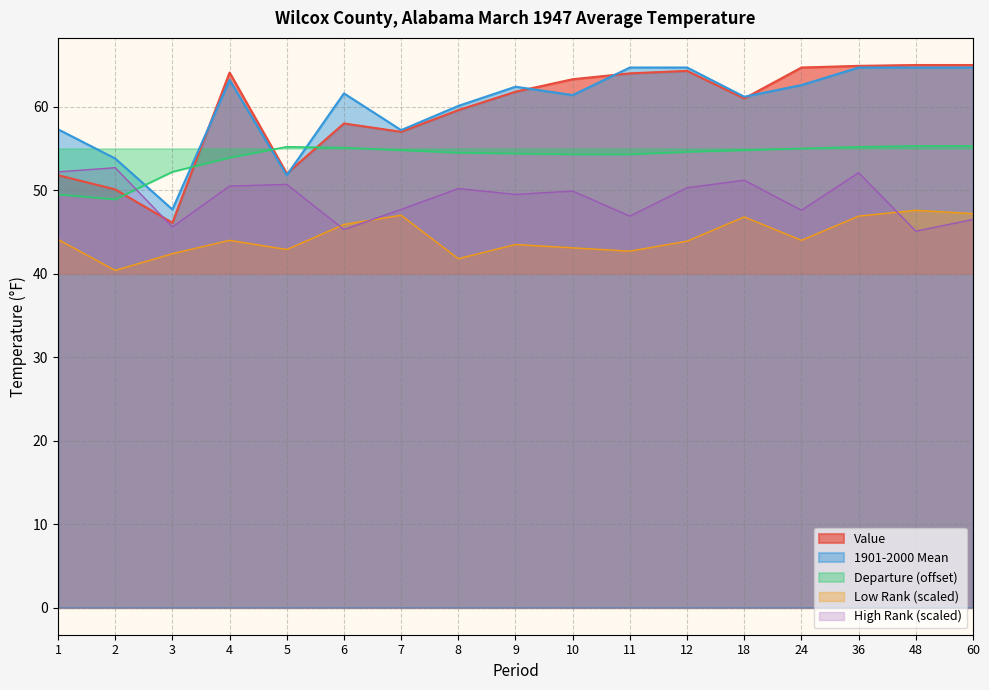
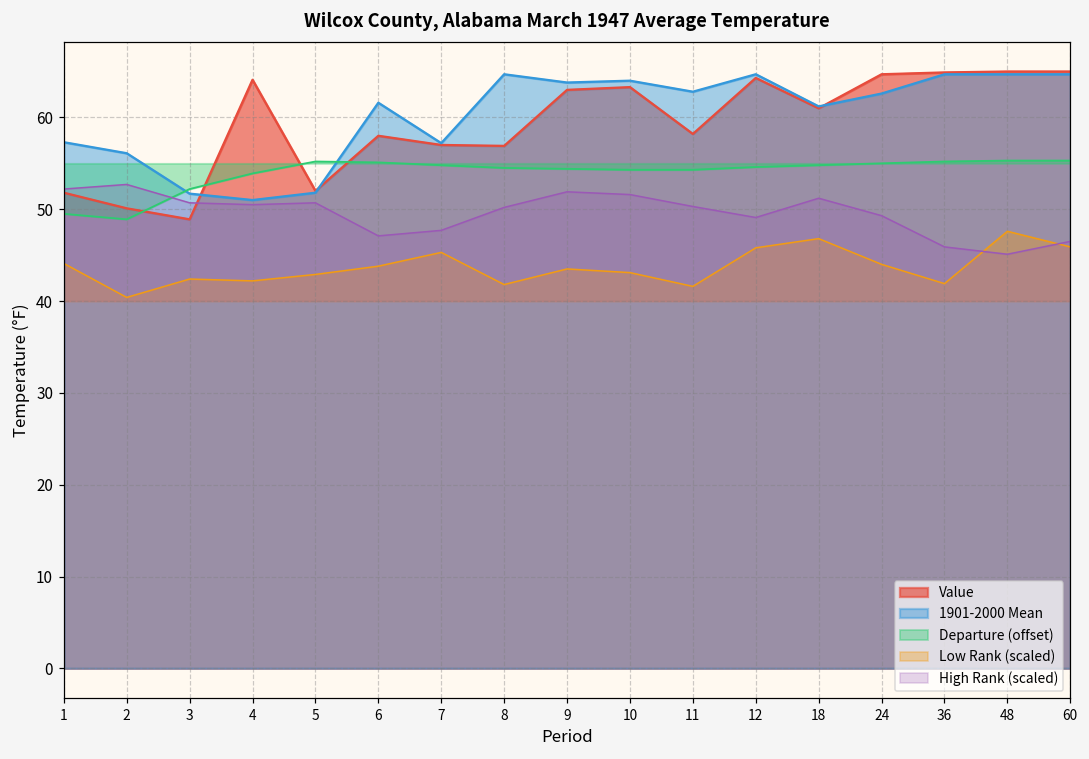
  {
    "Value": {
      "1": 52,
      "2": 50,
-     "3": 46,
+     "3": 49,
      "4": 64,
      "6": 58,
-     "8": 60,
-     "9": 62,
+     "8": 57,
+     "9": 63,
      "10": 63,
-     "11": 64,
+     "11": 58,
      "12": 64,
      "24": 65
    },
    "1901-2000 Mean": {
      "1": 57,
-     "2": 54,
-     "3": 48,
-     "4": 63,
+     "2": 56,
+     "3": 52,
+     "4": 51,
      "6": 62,
-     "8": 60,
-     "9": 62,
-     "10": 61,
-     "11": 65,
+     "8": 65,
+     "9": 64,
+     "10": 64,
+     "11": 63,
      "12": 65,
      "24": 63
    },
    "Low Rank (scaled)": {
      "1": 44,
      "2": 40,
      "3": 42,
-     "4": 44,
+     "4": 42,
      "5": 43,
-     "6": 46,
-     "7": 47,
+     "6": 44,
+     "7": 45,
      "8": 42,
      "9": 44,
      "10": 43,
-     "11": 43,
-     "12": 44,
+     "11": 42,
+     "12": 46,
      "18": 47,
      "24": 44,
-     "36": 47,
+     "36": 42,
      "48": 48,
-     "60": 47
+     "60": 46
    },
    "High Rank (scaled)": {
      "1": 52,
      "2": 53,
-     "3": 46,
+     "3": 51,
      "4": 51,
      "5": 51,
-     "6": 45,
+     "6": 47,
      "7": 48,
      "8": 50,
-     "9": 50,
-     "10": 50,
-     "11": 47,
-     "12": 50,
+     "9": 52,
+     "10": 52,
+     "11": 50,
+     "12": 49,
      "18": 51,
-     "24": 48,
-     "36": 52,
+     "24": 49,
+     "36": 46,
      "48": 45,
      "60": 47
    }
  }
